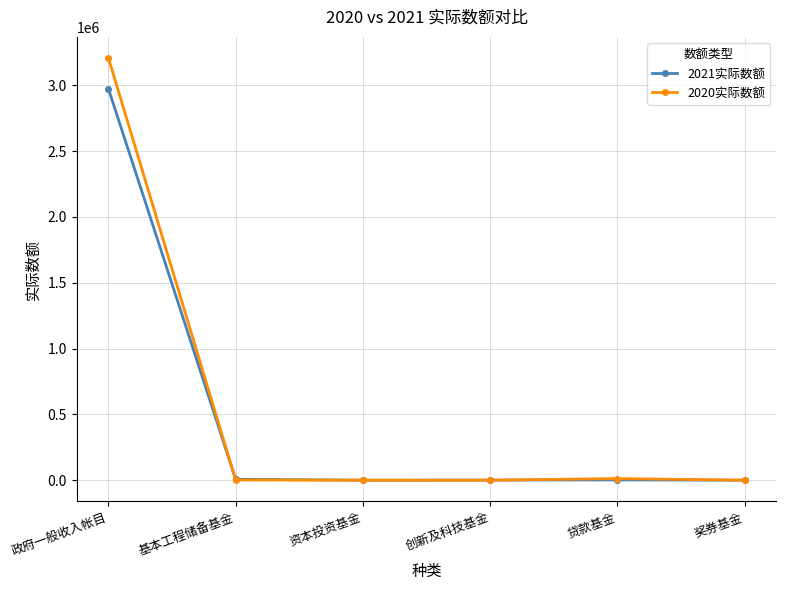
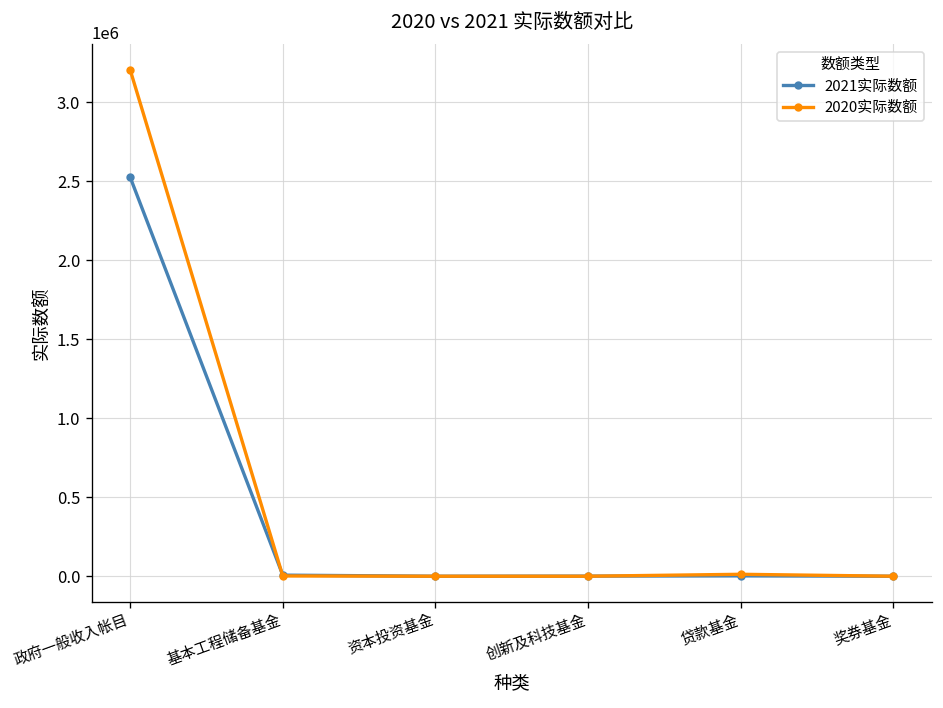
  {
    "2021实际数额": {
-     "政府一般收入帐目": 2970000
+     "政府一般收入帐目": 2530000
    },
    "2020实际数额": {
      "政府一般收入帐目": 3210000
    }
  }
